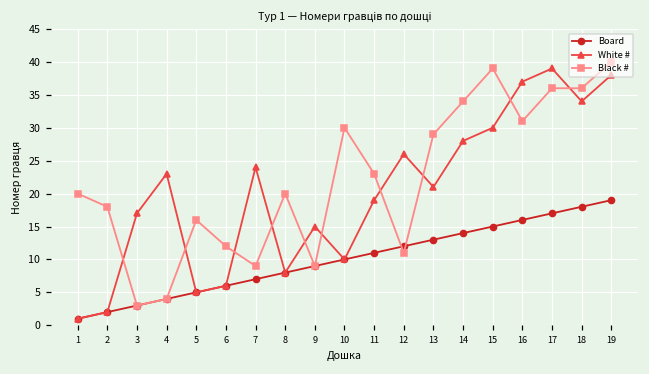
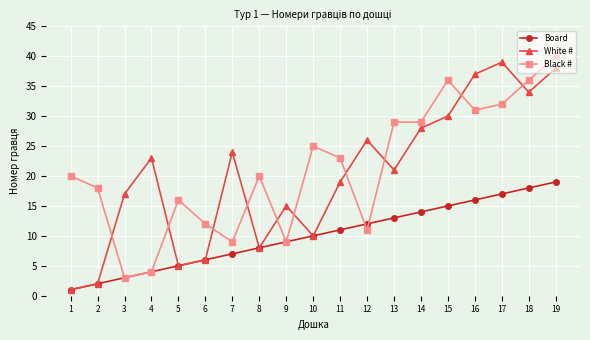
  {
    "Black #": {
      "1": 20,
      "2": 18,
      "5": 16,
      "6": 12,
      "7": 9,
      "8": 20,
-     "10": 30,
+     "10": 25,
      "11": 23,
      "12": 11,
      "13": 29,
-     "14": 34,
-     "15": 39,
+     "14": 29,
+     "15": 36,
      "16": 31,
-     "17": 36,
+     "17": 32,
      "18": 36
    }
  }
